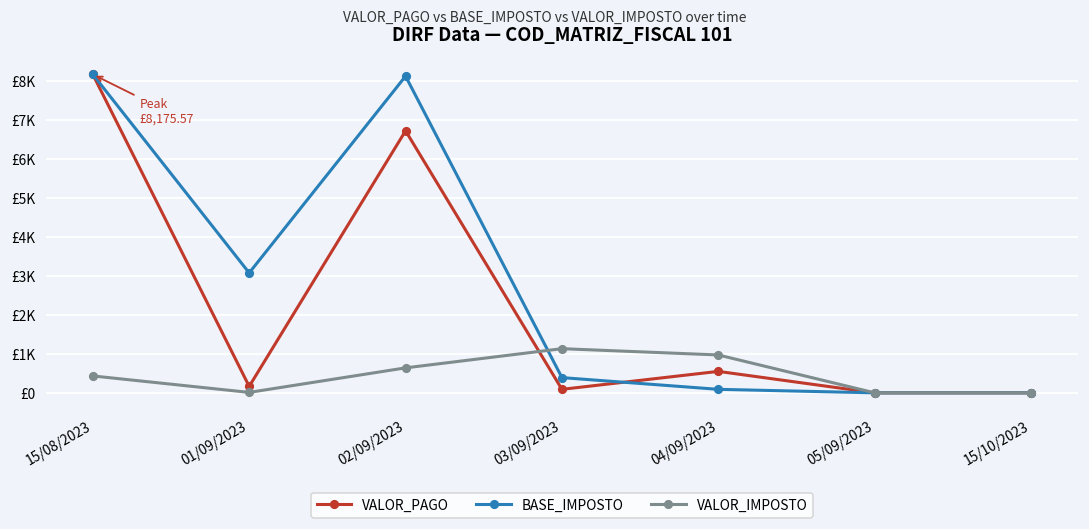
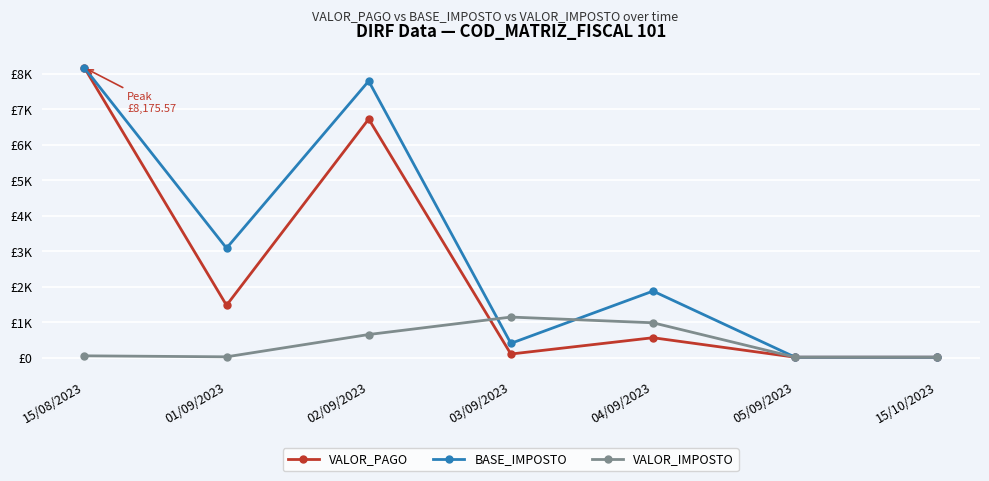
  {
    "VALOR_PAGO": {
-     "01/09/2023": "£200",
+     "01/09/2023": "£1500",
      "02/09/2023": "£6700",
      "03/09/2023": "£100",
      "04/09/2023": "£600"
    },
    "BASE_IMPOSTO": {
      "01/09/2023": "£3100",
-     "02/09/2023": "£8100",
+     "02/09/2023": "£7800",
      "03/09/2023": "£400",
-     "04/09/2023": "£100"
+     "04/09/2023": "£1900"
    },
    "VALOR_IMPOSTO": {
-     "15/08/2023": "£400",
+     "15/08/2023": "£0",
      "01/09/2023": "£0",
      "02/09/2023": "£700",
      "03/09/2023": "£1100",
      "04/09/2023": "£1000"
    }
  }
